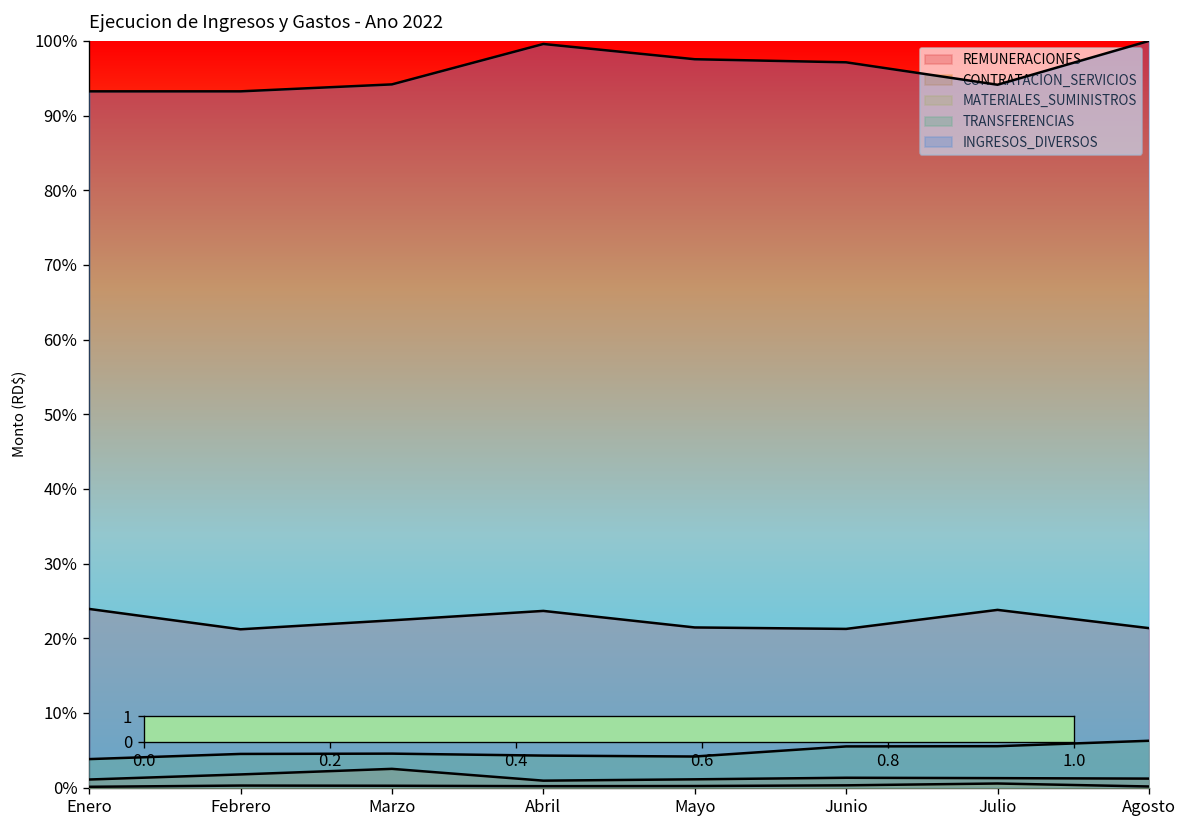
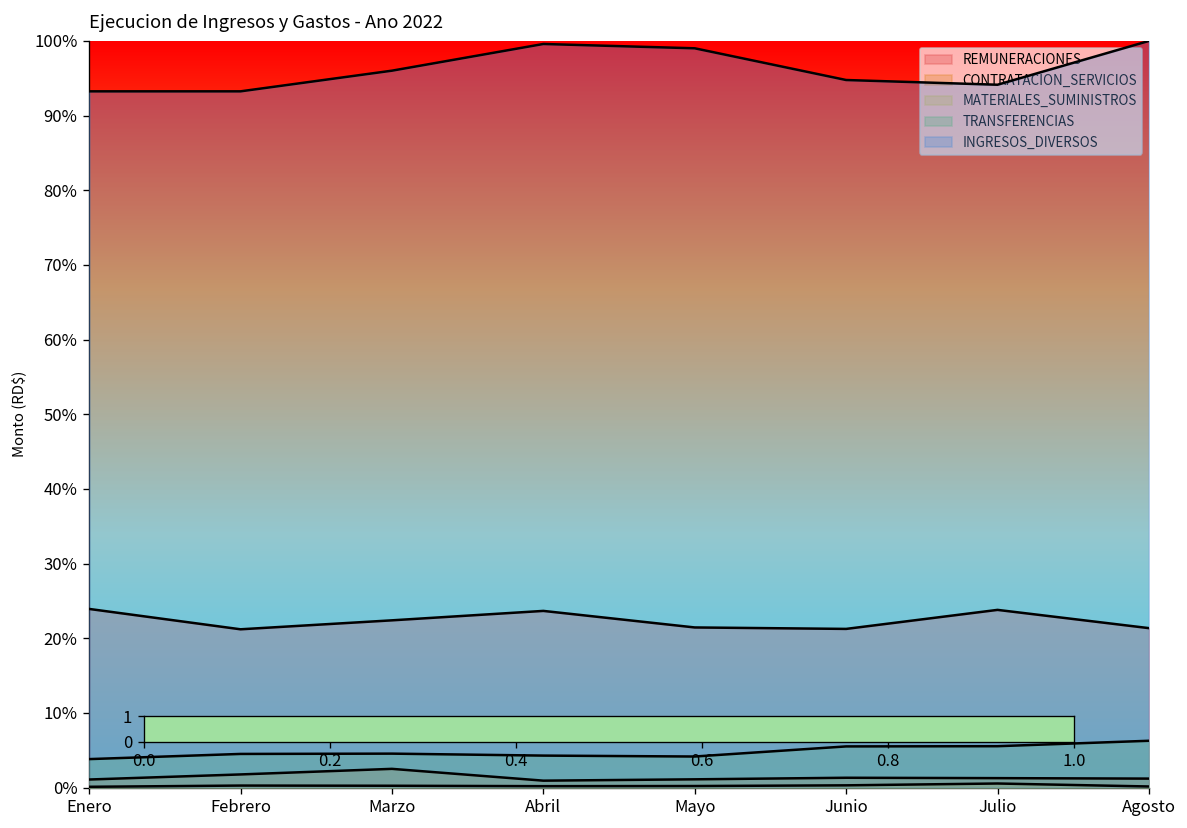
  {
    "INGRESOS_DIVERSOS": {
      "Enero": "93%",
      "Febrero": "93%",
-     "Marzo": "94%",
+     "Marzo": "96%",
      "Abril": "100%",
-     "Mayo": "98%",
-     "Junio": "97%",
+     "Mayo": "99%",
+     "Junio": "95%",
      "Agosto": "100%"
    }
  }
